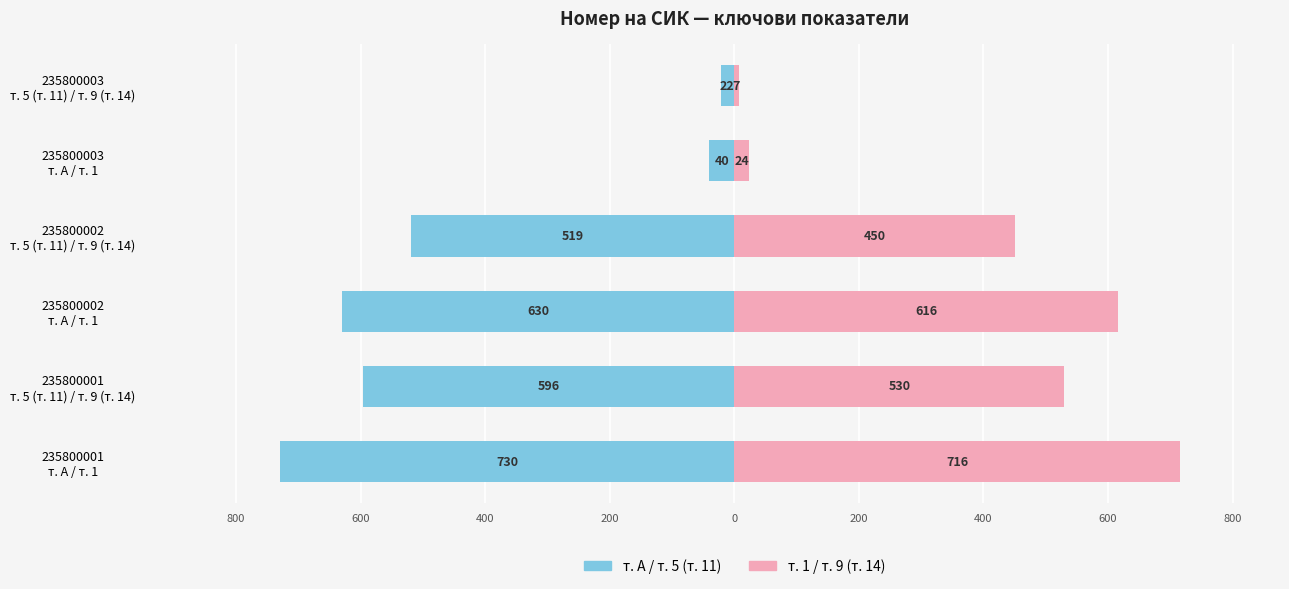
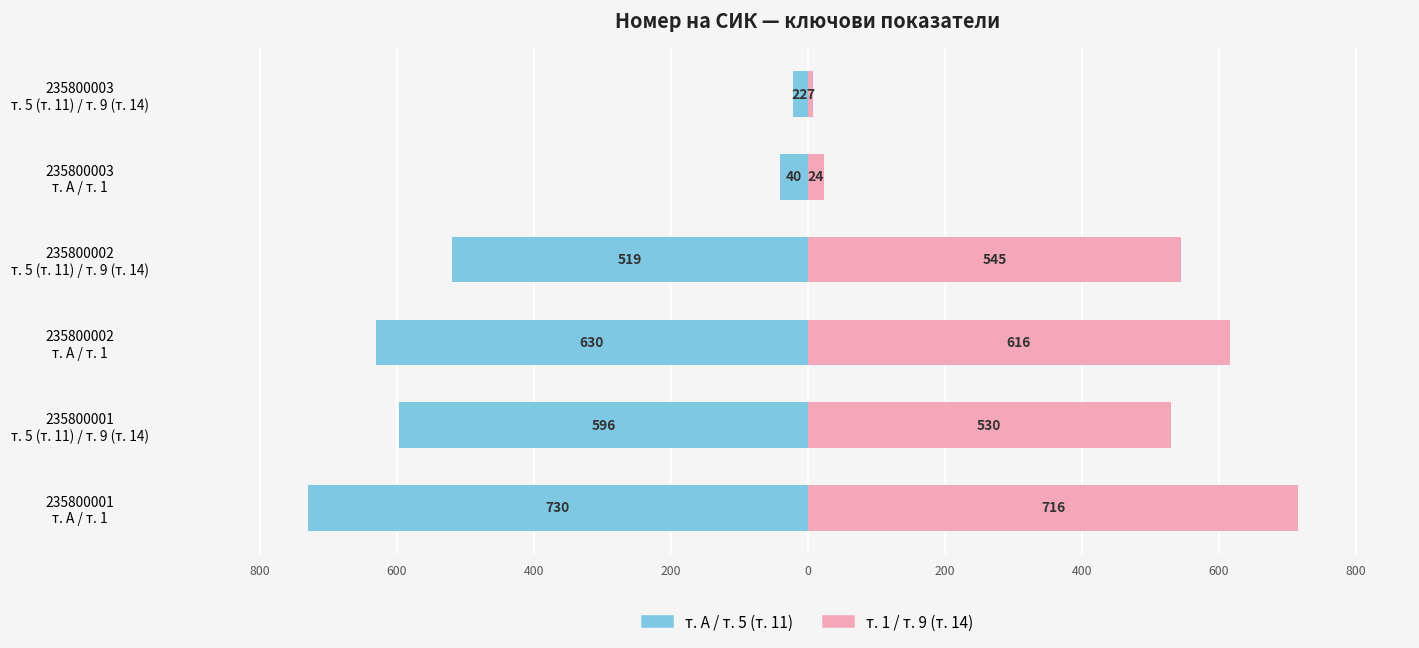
  {
    "т. 1 / т. 9 (т. 14)": {
      "235800003 т. А / т. 1": 24,
-     "235800002 т. 5 (т. 11) / т. 9 (т. 14)": 450,
+     "235800002 т. 5 (т. 11) / т. 9 (т. 14)": 545,
      "235800002 т. А / т. 1": 616,
      "235800001 т. 5 (т. 11) / т. 9 (т. 14)": 530,
      "235800001 т. А / т. 1": 716
    }
  }
